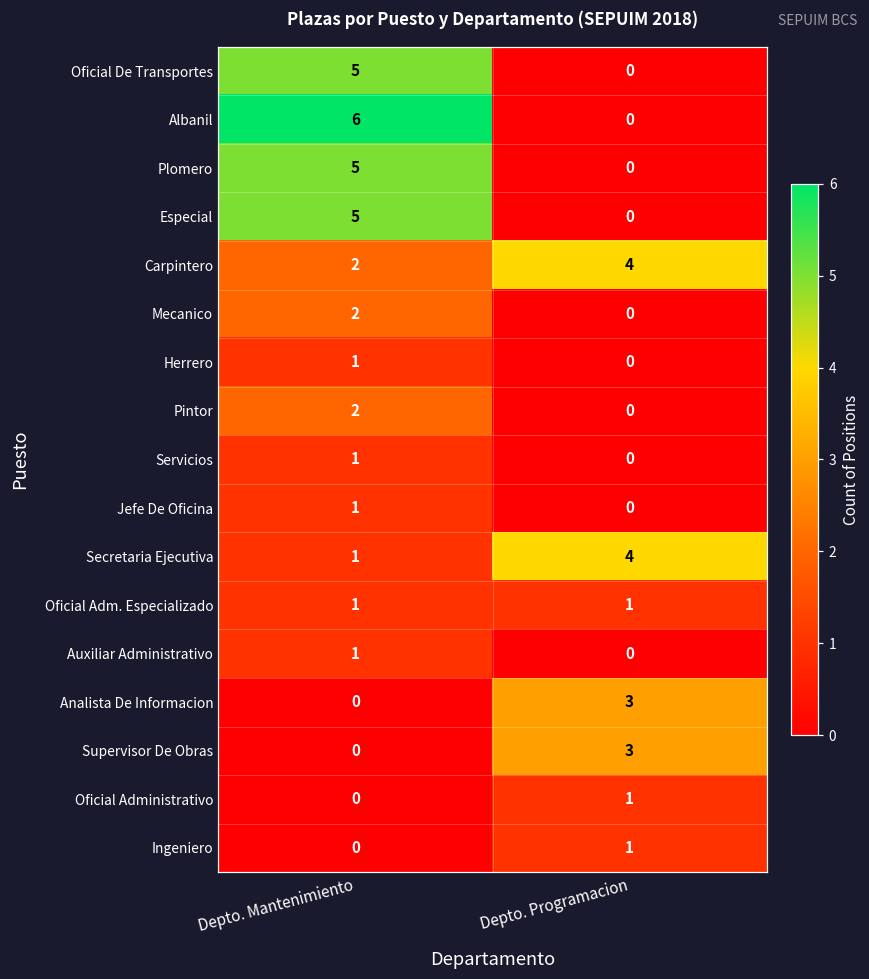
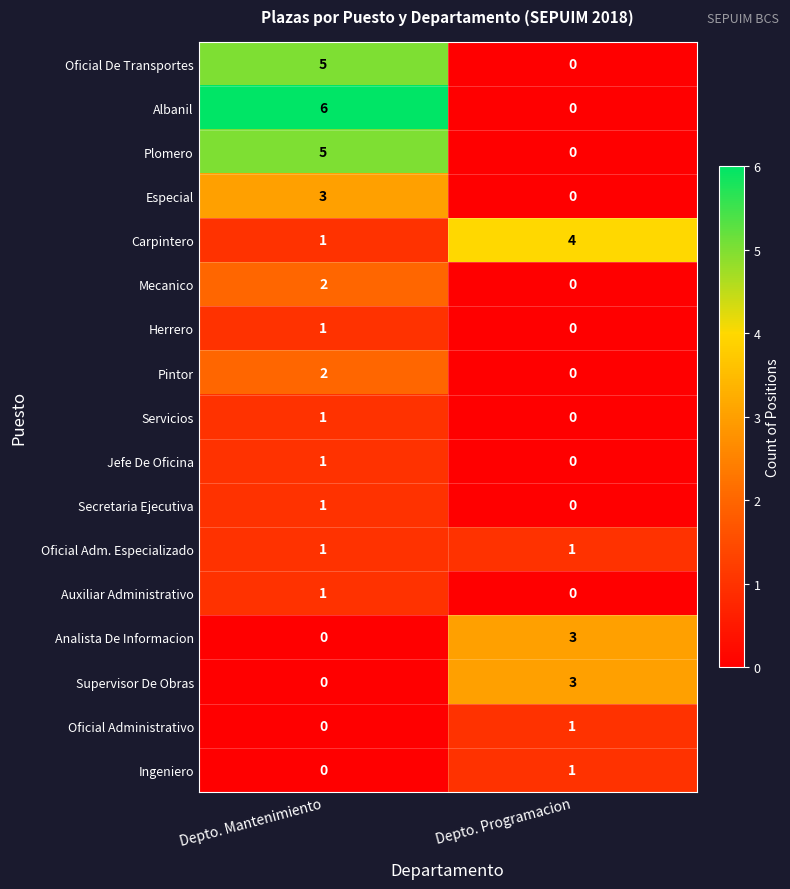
  {
    "Oficial De Transportes": {
      "Depto. Mantenimiento": 5,
      "Depto. Programacion": 0
    },
    "Albanil": {
      "Depto. Mantenimiento": 6,
      "Depto. Programacion": 0
    },
    "Plomero": {
      "Depto. Mantenimiento": 5,
      "Depto. Programacion": 0
    },
    "Especial": {
-     "Depto. Mantenimiento": 5,
+     "Depto. Mantenimiento": 3,
      "Depto. Programacion": 0
    },
    "Carpintero": {
-     "Depto. Mantenimiento": 2,
+     "Depto. Mantenimiento": 1,
      "Depto. Programacion": 4
    },
    "Mecanico": {
      "Depto. Mantenimiento": 2,
      "Depto. Programacion": 0
    },
    "Herrero": {
      "Depto. Mantenimiento": 1,
      "Depto. Programacion": 0
    },
    "Pintor": {
      "Depto. Mantenimiento": 2,
      "Depto. Programacion": 0
    },
    "Servicios": {
      "Depto. Mantenimiento": 1,
      "Depto. Programacion": 0
    },
    "Jefe De Oficina": {
      "Depto. Mantenimiento": 1,
      "Depto. Programacion": 0
    },
    "Secretaria Ejecutiva": {
      "Depto. Mantenimiento": 1,
-     "Depto. Programacion": 4
+     "Depto. Programacion": 0
    },
    "Oficial Adm. Especializado": {
      "Depto. Mantenimiento": 1,
      "Depto. Programacion": 1
    },
    "Auxiliar Administrativo": {
      "Depto. Mantenimiento": 1,
      "Depto. Programacion": 0
    },
    "Analista De Informacion": {
      "Depto. Mantenimiento": 0,
      "Depto. Programacion": 3
    },
    "Supervisor De Obras": {
      "Depto. Mantenimiento": 0,
      "Depto. Programacion": 3
    },
    "Oficial Administrativo": {
      "Depto. Mantenimiento": 0,
      "Depto. Programacion": 1
    },
    "Ingeniero": {
      "Depto. Mantenimiento": 0,
      "Depto. Programacion": 1
    }
  }
